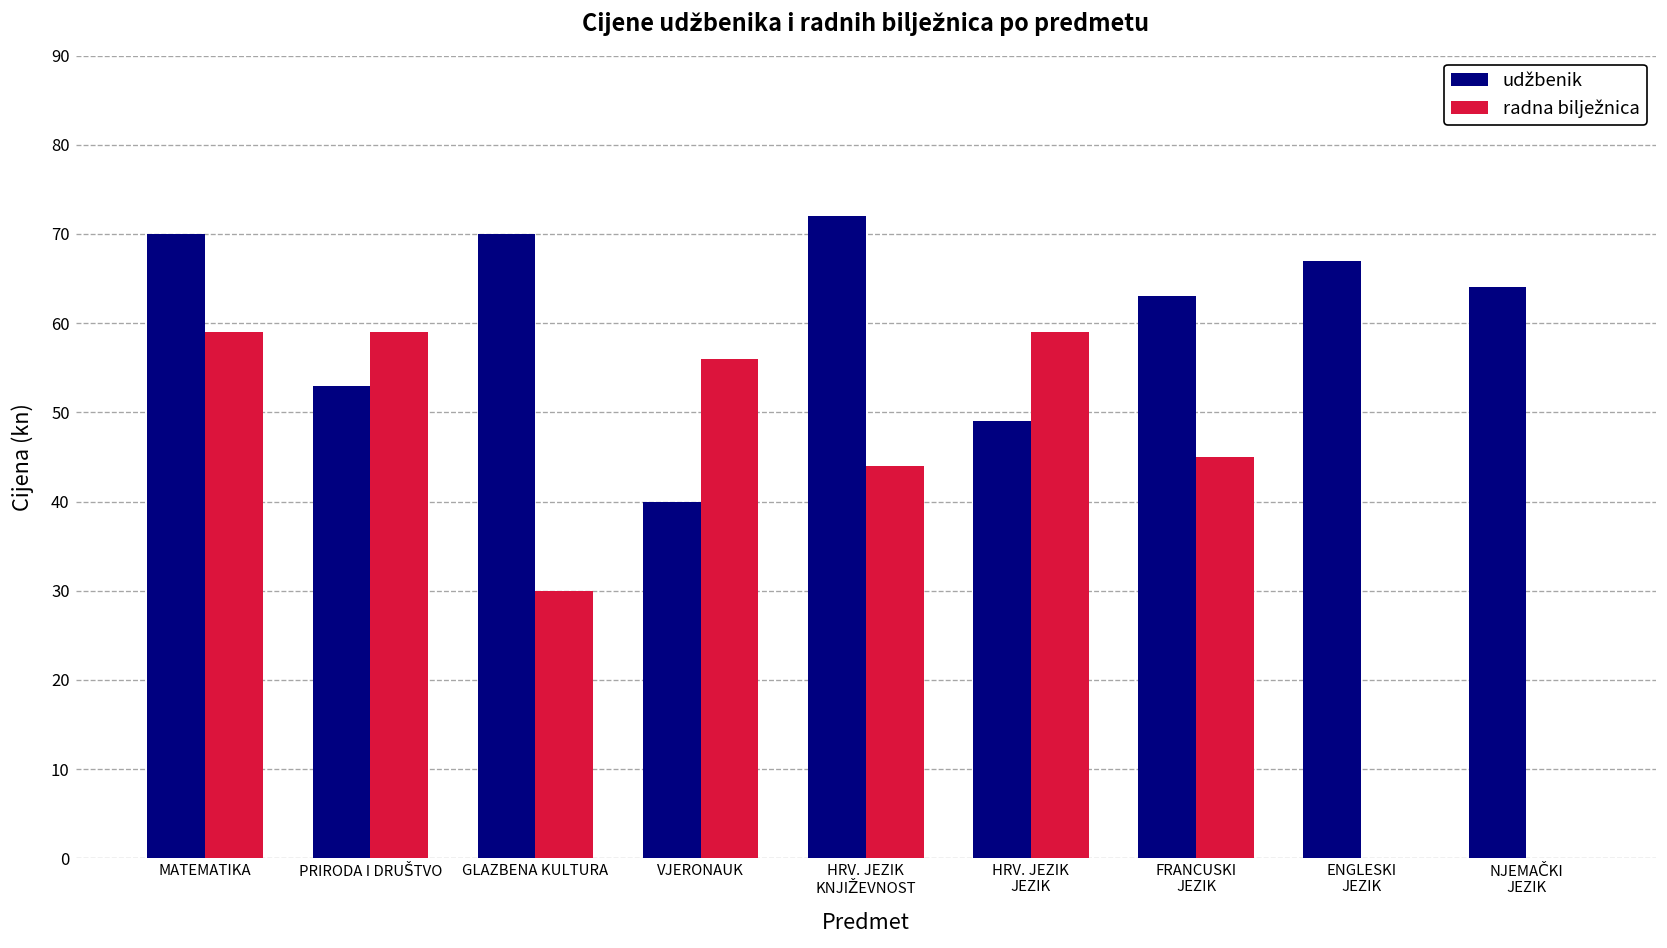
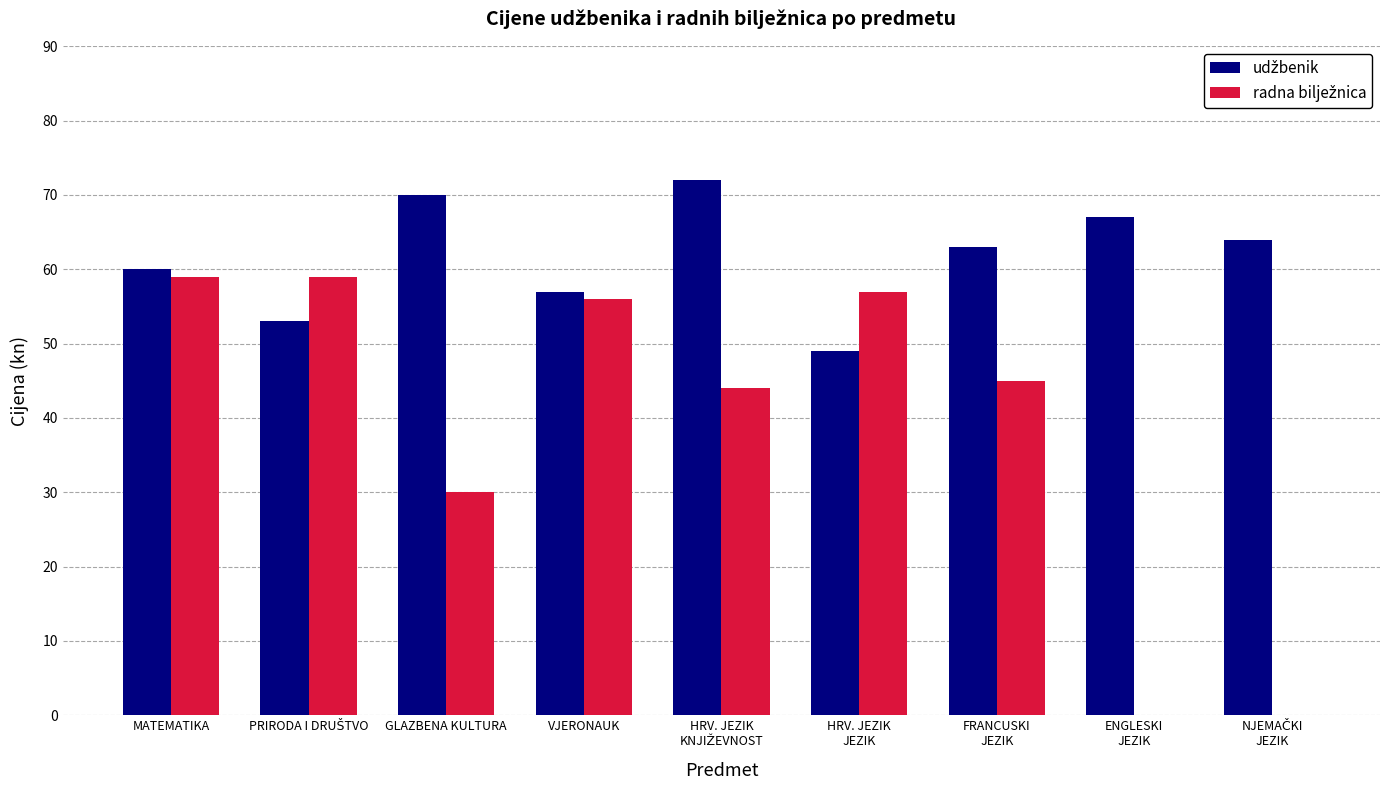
  {
    "udžbenik": {
-     "MATEMATIKA": 70,
+     "MATEMATIKA": 60,
      "PRIRODA I DRUŠTVO": 53,
      "GLAZBENA KULTURA": 70,
-     "VJERONAUK": 40,
+     "VJERONAUK": 57,
      "HRV. JEZIK KNJIŽEVNOST": 72,
      "HRV. JEZIK JEZIK": 49,
      "FRANCUSKI JEZIK": 63,
      "ENGLESKI JEZIK": 67,
      "NJEMAČKI JEZIK": 64
    },
    "radna bilježnica": {
      "MATEMATIKA": 59,
      "PRIRODA I DRUŠTVO": 59,
      "GLAZBENA KULTURA": 30,
      "VJERONAUK": 56,
      "HRV. JEZIK KNJIŽEVNOST": 44,
-     "HRV. JEZIK JEZIK": 59,
+     "HRV. JEZIK JEZIK": 57,
      "FRANCUSKI JEZIK": 45,
      "ENGLESKI JEZIK": 0,
      "NJEMAČKI JEZIK": 0
    }
  }
